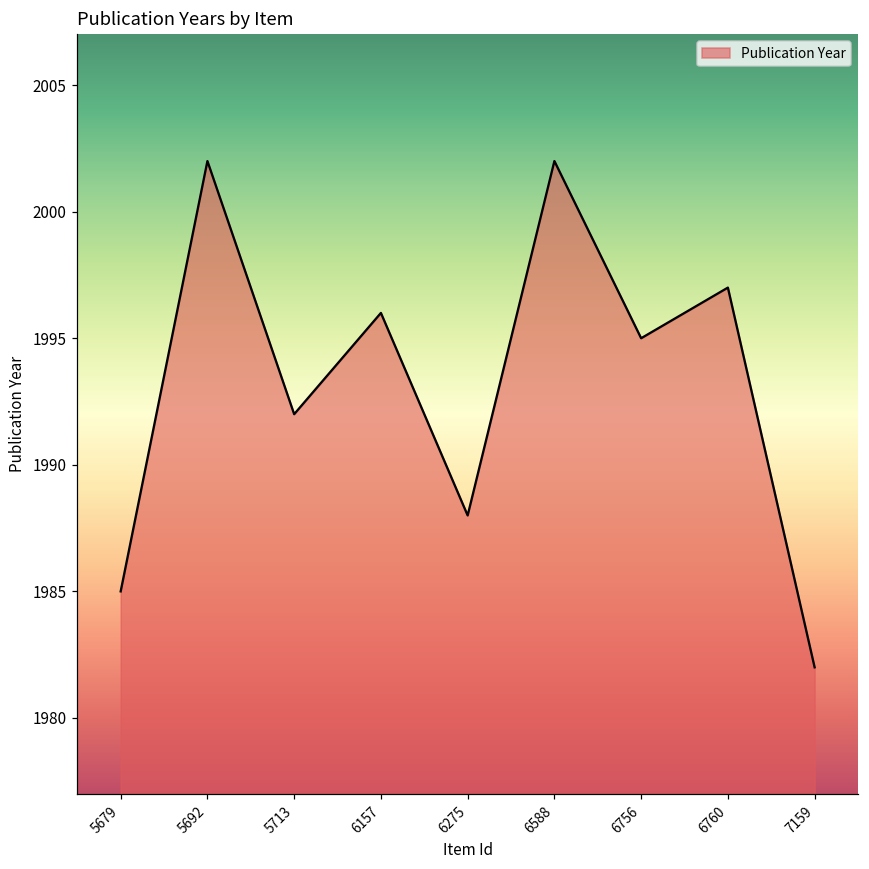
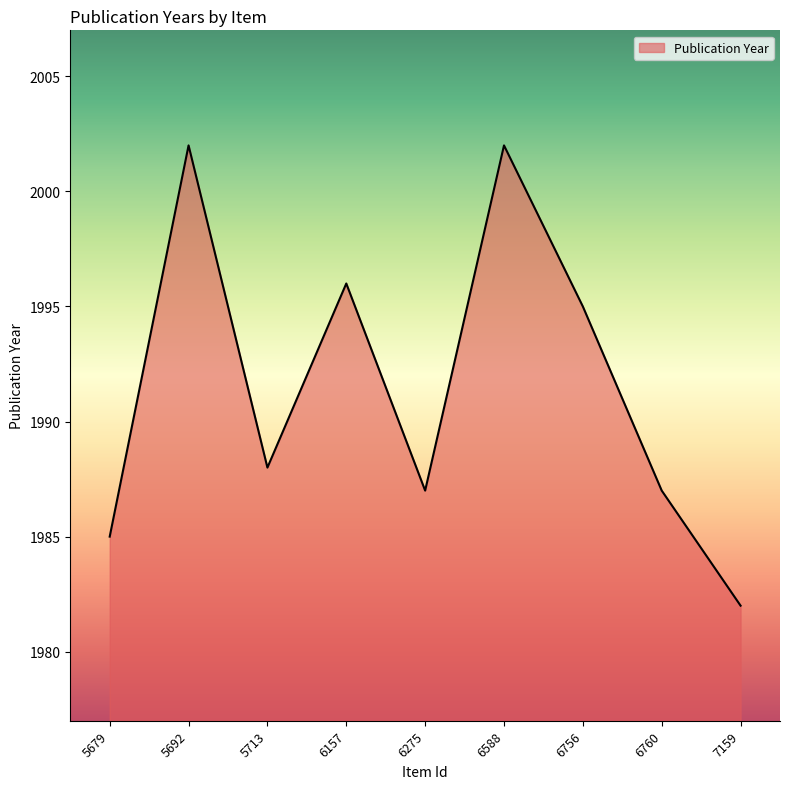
  {
    "5679": 1985,
    "5692": 2002,
-   "5713": 1992,
+   "5713": 1988,
    "6157": 1996,
-   "6275": 1988,
+   "6275": 1987,
    "6588": 2002,
    "6756": 1995,
-   "6760": 1997,
+   "6760": 1987,
    "7159": 1982
  }
